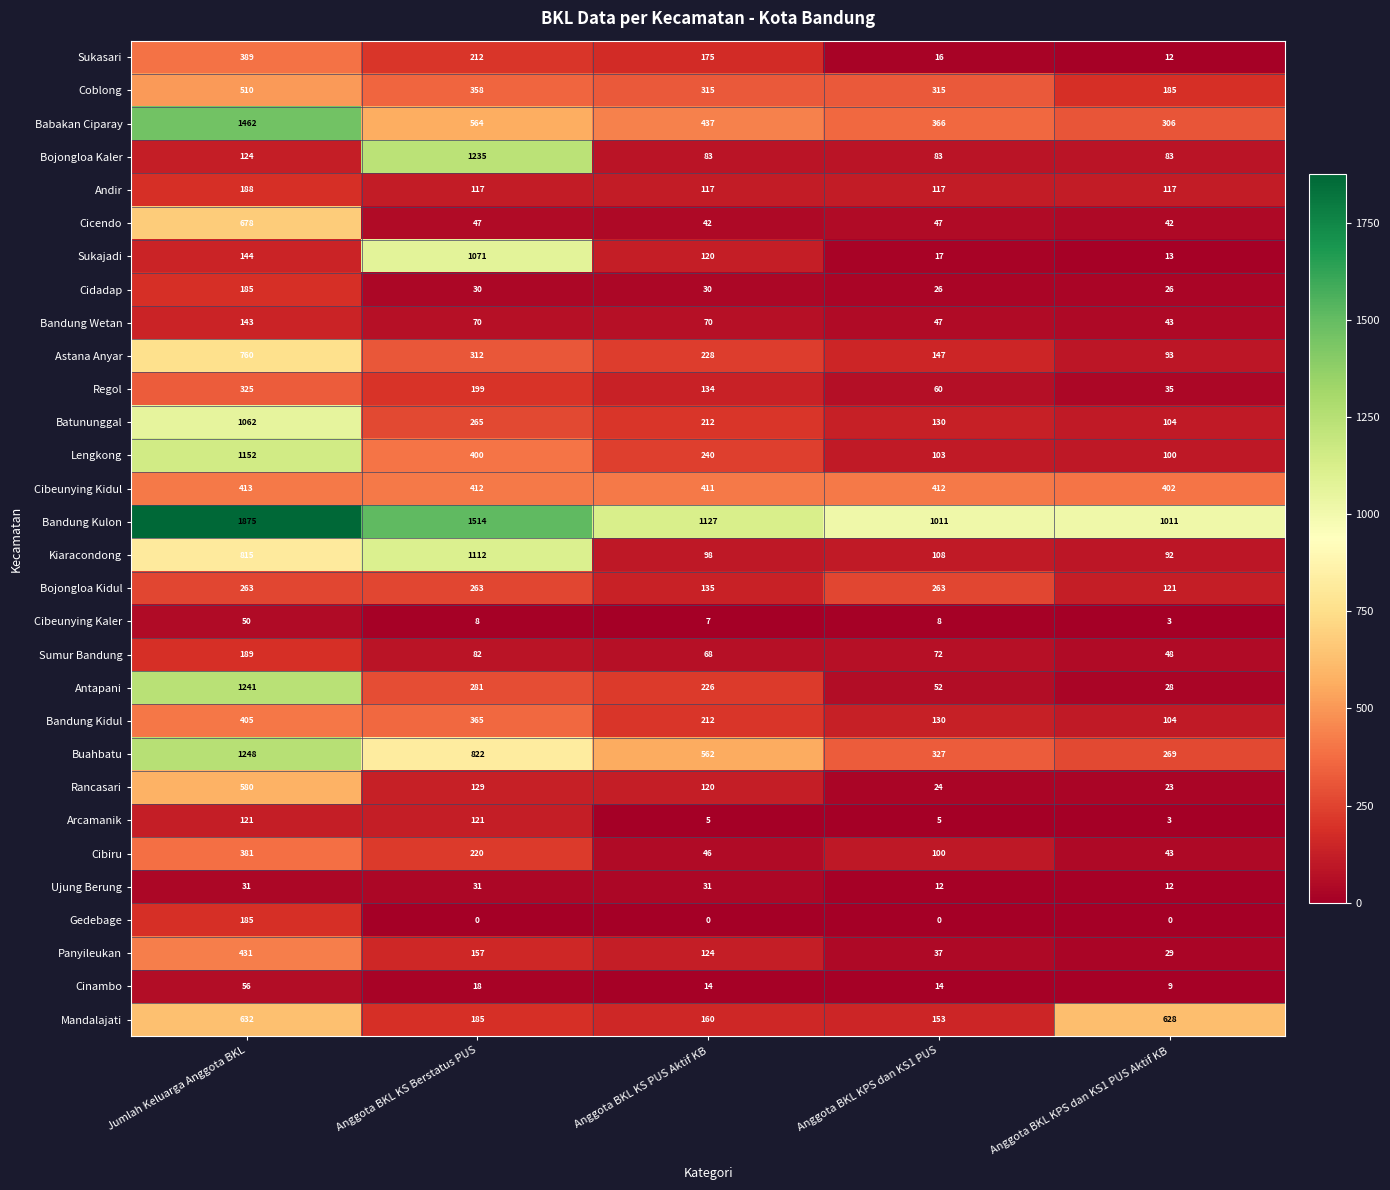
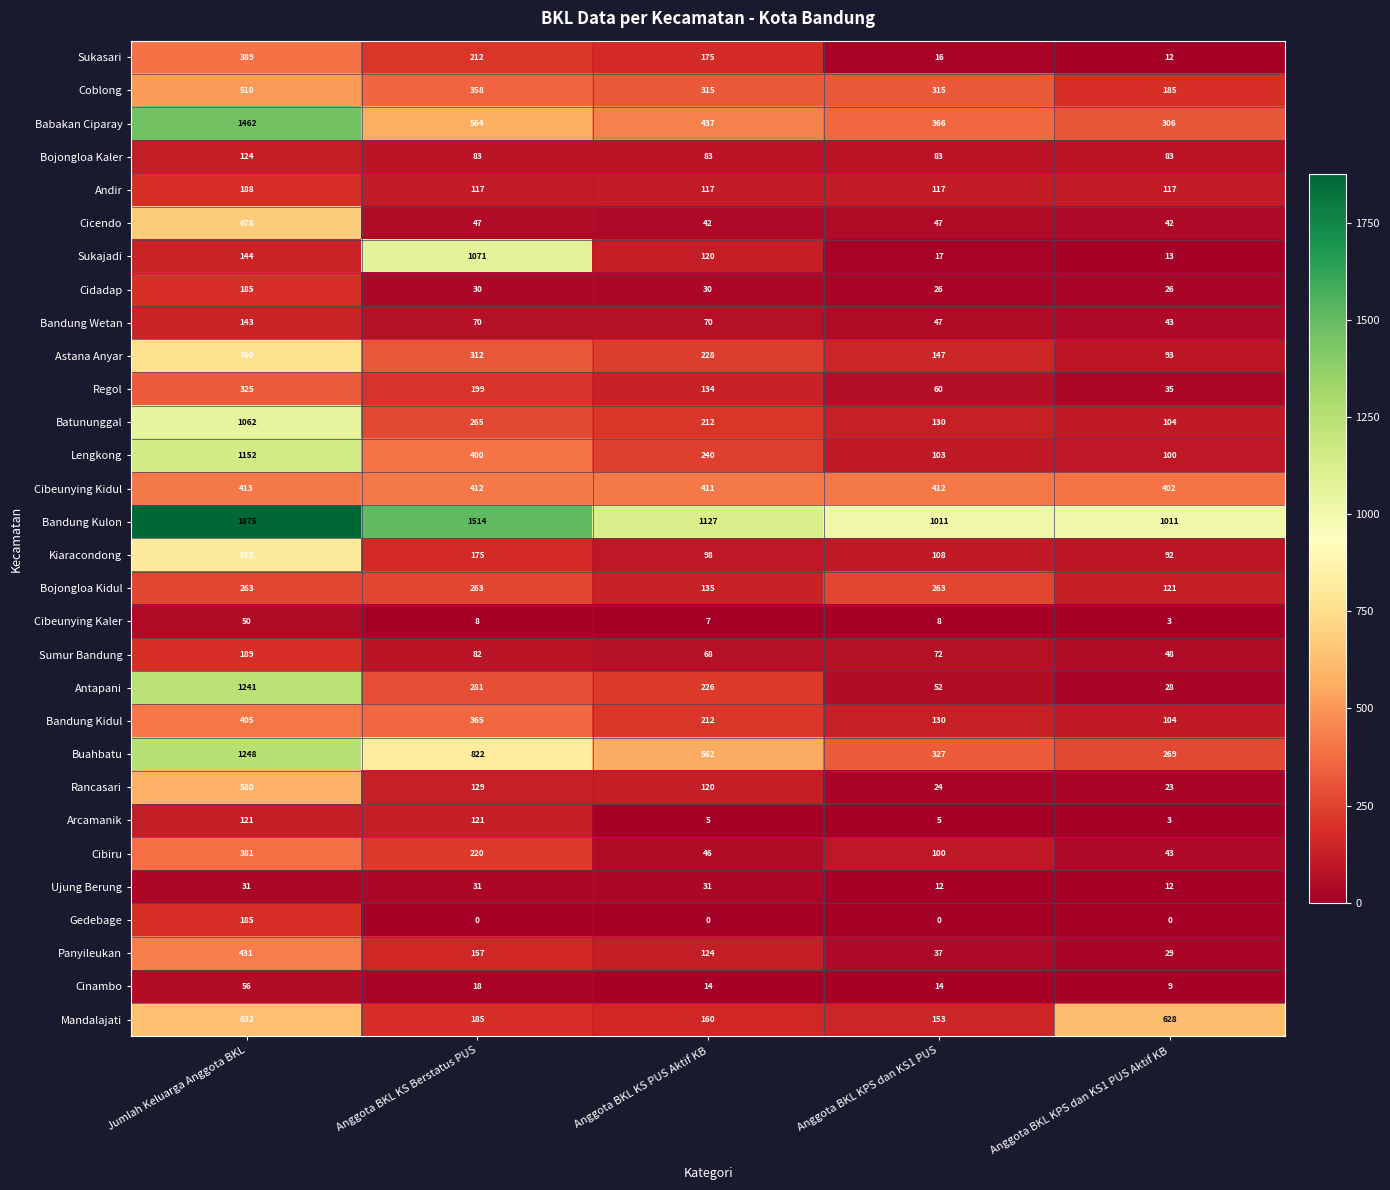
  {
    "Sukasari": {
      "Jumlah Keluarga Anggota BKL": 389,
      "Anggota BKL KS Berstatus PUS": 212,
      "Anggota BKL KS PUS Aktif KB": 175,
      "Anggota BKL KPS dan KS1 PUS": 16,
      "Anggota BKL KPS dan KS1 PUS Aktif KB": 12
    },
    "Coblong": {
      "Jumlah Keluarga Anggota BKL": 510,
      "Anggota BKL KS Berstatus PUS": 358,
      "Anggota BKL KS PUS Aktif KB": 315,
      "Anggota BKL KPS dan KS1 PUS": 315,
      "Anggota BKL KPS dan KS1 PUS Aktif KB": 185
    },
    "Babakan Ciparay": {
      "Jumlah Keluarga Anggota BKL": 1462,
      "Anggota BKL KS Berstatus PUS": 564,
      "Anggota BKL KS PUS Aktif KB": 437,
      "Anggota BKL KPS dan KS1 PUS": 366,
      "Anggota BKL KPS dan KS1 PUS Aktif KB": 306
    },
    "Bojongloa Kaler": {
      "Jumlah Keluarga Anggota BKL": 124,
-     "Anggota BKL KS Berstatus PUS": 1235,
+     "Anggota BKL KS Berstatus PUS": 83,
      "Anggota BKL KS PUS Aktif KB": 83,
      "Anggota BKL KPS dan KS1 PUS": 83,
      "Anggota BKL KPS dan KS1 PUS Aktif KB": 83
    },
    "Andir": {
      "Jumlah Keluarga Anggota BKL": 188,
      "Anggota BKL KS Berstatus PUS": 117,
      "Anggota BKL KS PUS Aktif KB": 117,
      "Anggota BKL KPS dan KS1 PUS": 117,
      "Anggota BKL KPS dan KS1 PUS Aktif KB": 117
    },
    "Cicendo": {
      "Jumlah Keluarga Anggota BKL": 678,
      "Anggota BKL KS Berstatus PUS": 47,
      "Anggota BKL KS PUS Aktif KB": 42,
      "Anggota BKL KPS dan KS1 PUS": 47,
      "Anggota BKL KPS dan KS1 PUS Aktif KB": 42
    },
    "Sukajadi": {
      "Jumlah Keluarga Anggota BKL": 144,
      "Anggota BKL KS Berstatus PUS": 1071,
      "Anggota BKL KS PUS Aktif KB": 120,
      "Anggota BKL KPS dan KS1 PUS": 17,
      "Anggota BKL KPS dan KS1 PUS Aktif KB": 13
    },
    "Cidadap": {
      "Jumlah Keluarga Anggota BKL": 185,
      "Anggota BKL KS Berstatus PUS": 30,
      "Anggota BKL KS PUS Aktif KB": 30,
      "Anggota BKL KPS dan KS1 PUS": 26,
      "Anggota BKL KPS dan KS1 PUS Aktif KB": 26
    },
    "Bandung Wetan": {
      "Jumlah Keluarga Anggota BKL": 143,
      "Anggota BKL KS Berstatus PUS": 70,
      "Anggota BKL KS PUS Aktif KB": 70,
      "Anggota BKL KPS dan KS1 PUS": 47,
      "Anggota BKL KPS dan KS1 PUS Aktif KB": 43
    },
    "Astana Anyar": {
      "Jumlah Keluarga Anggota BKL": 760,
      "Anggota BKL KS Berstatus PUS": 312,
      "Anggota BKL KS PUS Aktif KB": 228,
      "Anggota BKL KPS dan KS1 PUS": 147,
      "Anggota BKL KPS dan KS1 PUS Aktif KB": 93
    },
    "Regol": {
      "Jumlah Keluarga Anggota BKL": 325,
      "Anggota BKL KS Berstatus PUS": 199,
      "Anggota BKL KS PUS Aktif KB": 134,
      "Anggota BKL KPS dan KS1 PUS": 60,
      "Anggota BKL KPS dan KS1 PUS Aktif KB": 35
    },
    "Batununggal": {
      "Jumlah Keluarga Anggota BKL": 1062,
      "Anggota BKL KS Berstatus PUS": 265,
      "Anggota BKL KS PUS Aktif KB": 212,
      "Anggota BKL KPS dan KS1 PUS": 130,
      "Anggota BKL KPS dan KS1 PUS Aktif KB": 104
    },
    "Lengkong": {
      "Jumlah Keluarga Anggota BKL": 1152,
      "Anggota BKL KS Berstatus PUS": 400,
      "Anggota BKL KS PUS Aktif KB": 240,
      "Anggota BKL KPS dan KS1 PUS": 103,
      "Anggota BKL KPS dan KS1 PUS Aktif KB": 100
    },
    "Cibeunying Kidul": {
      "Jumlah Keluarga Anggota BKL": 413,
      "Anggota BKL KS Berstatus PUS": 412,
      "Anggota BKL KS PUS Aktif KB": 411,
      "Anggota BKL KPS dan KS1 PUS": 412,
      "Anggota BKL KPS dan KS1 PUS Aktif KB": 402
    },
    "Bandung Kulon": {
      "Jumlah Keluarga Anggota BKL": 1875,
      "Anggota BKL KS Berstatus PUS": 1514,
      "Anggota BKL KS PUS Aktif KB": 1127,
      "Anggota BKL KPS dan KS1 PUS": 1011,
      "Anggota BKL KPS dan KS1 PUS Aktif KB": 1011
    },
    "Kiaracondong": {
      "Jumlah Keluarga Anggota BKL": 815,
-     "Anggota BKL KS Berstatus PUS": 1112,
+     "Anggota BKL KS Berstatus PUS": 175,
      "Anggota BKL KS PUS Aktif KB": 98,
      "Anggota BKL KPS dan KS1 PUS": 108,
      "Anggota BKL KPS dan KS1 PUS Aktif KB": 92
    },
    "Bojongloa Kidul": {
      "Jumlah Keluarga Anggota BKL": 263,
      "Anggota BKL KS Berstatus PUS": 263,
      "Anggota BKL KS PUS Aktif KB": 135,
      "Anggota BKL KPS dan KS1 PUS": 263,
      "Anggota BKL KPS dan KS1 PUS Aktif KB": 121
    },
    "Cibeunying Kaler": {
      "Jumlah Keluarga Anggota BKL": 50,
      "Anggota BKL KS Berstatus PUS": 8,
      "Anggota BKL KS PUS Aktif KB": 7,
      "Anggota BKL KPS dan KS1 PUS": 8,
      "Anggota BKL KPS dan KS1 PUS Aktif KB": 3
    },
    "Sumur Bandung": {
      "Jumlah Keluarga Anggota BKL": 189,
      "Anggota BKL KS Berstatus PUS": 82,
      "Anggota BKL KS PUS Aktif KB": 68,
      "Anggota BKL KPS dan KS1 PUS": 72,
      "Anggota BKL KPS dan KS1 PUS Aktif KB": 48
    },
    "Antapani": {
      "Jumlah Keluarga Anggota BKL": 1241,
      "Anggota BKL KS Berstatus PUS": 281,
      "Anggota BKL KS PUS Aktif KB": 226,
      "Anggota BKL KPS dan KS1 PUS": 52,
      "Anggota BKL KPS dan KS1 PUS Aktif KB": 28
    },
    "Bandung Kidul": {
      "Jumlah Keluarga Anggota BKL": 405,
      "Anggota BKL KS Berstatus PUS": 365,
      "Anggota BKL KS PUS Aktif KB": 212,
      "Anggota BKL KPS dan KS1 PUS": 130,
      "Anggota BKL KPS dan KS1 PUS Aktif KB": 104
    },
    "Buahbatu": {
      "Jumlah Keluarga Anggota BKL": 1248,
      "Anggota BKL KS Berstatus PUS": 822,
      "Anggota BKL KS PUS Aktif KB": 562,
      "Anggota BKL KPS dan KS1 PUS": 327,
      "Anggota BKL KPS dan KS1 PUS Aktif KB": 269
    },
    "Rancasari": {
      "Jumlah Keluarga Anggota BKL": 580,
      "Anggota BKL KS Berstatus PUS": 129,
      "Anggota BKL KS PUS Aktif KB": 120,
      "Anggota BKL KPS dan KS1 PUS": 24,
      "Anggota BKL KPS dan KS1 PUS Aktif KB": 23
    },
    "Arcamanik": {
      "Jumlah Keluarga Anggota BKL": 121,
      "Anggota BKL KS Berstatus PUS": 121,
      "Anggota BKL KS PUS Aktif KB": 5,
      "Anggota BKL KPS dan KS1 PUS": 5,
      "Anggota BKL KPS dan KS1 PUS Aktif KB": 3
    },
    "Cibiru": {
      "Jumlah Keluarga Anggota BKL": 381,
      "Anggota BKL KS Berstatus PUS": 220,
      "Anggota BKL KS PUS Aktif KB": 46,
      "Anggota BKL KPS dan KS1 PUS": 100,
      "Anggota BKL KPS dan KS1 PUS Aktif KB": 43
    },
    "Ujung Berung": {
      "Jumlah Keluarga Anggota BKL": 31,
      "Anggota BKL KS Berstatus PUS": 31,
      "Anggota BKL KS PUS Aktif KB": 31,
      "Anggota BKL KPS dan KS1 PUS": 12,
      "Anggota BKL KPS dan KS1 PUS Aktif KB": 12
    },
    "Gedebage": {
      "Jumlah Keluarga Anggota BKL": 185,
      "Anggota BKL KS Berstatus PUS": 0,
      "Anggota BKL KS PUS Aktif KB": 0,
      "Anggota BKL KPS dan KS1 PUS": 0,
      "Anggota BKL KPS dan KS1 PUS Aktif KB": 0
    },
    "Panyileukan": {
      "Jumlah Keluarga Anggota BKL": 431,
      "Anggota BKL KS Berstatus PUS": 157,
      "Anggota BKL KS PUS Aktif KB": 124,
      "Anggota BKL KPS dan KS1 PUS": 37,
      "Anggota BKL KPS dan KS1 PUS Aktif KB": 29
    },
    "Cinambo": {
      "Jumlah Keluarga Anggota BKL": 56,
      "Anggota BKL KS Berstatus PUS": 18,
      "Anggota BKL KS PUS Aktif KB": 14,
      "Anggota BKL KPS dan KS1 PUS": 14,
      "Anggota BKL KPS dan KS1 PUS Aktif KB": 9
    },
    "Mandalajati": {
      "Jumlah Keluarga Anggota BKL": 632,
      "Anggota BKL KS Berstatus PUS": 185,
      "Anggota BKL KS PUS Aktif KB": 160,
      "Anggota BKL KPS dan KS1 PUS": 153,
      "Anggota BKL KPS dan KS1 PUS Aktif KB": 628
    }
  }
